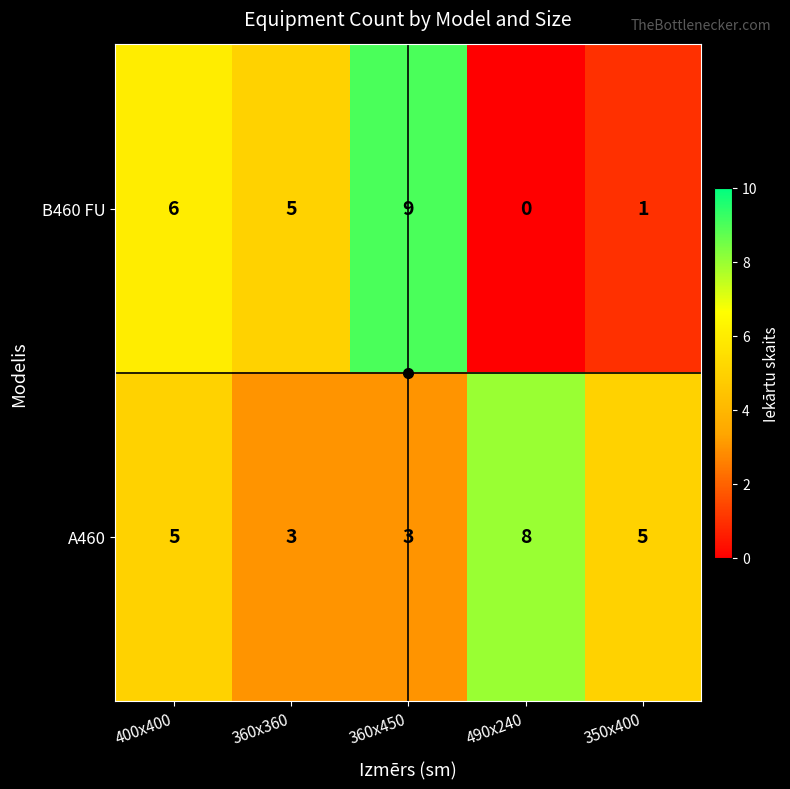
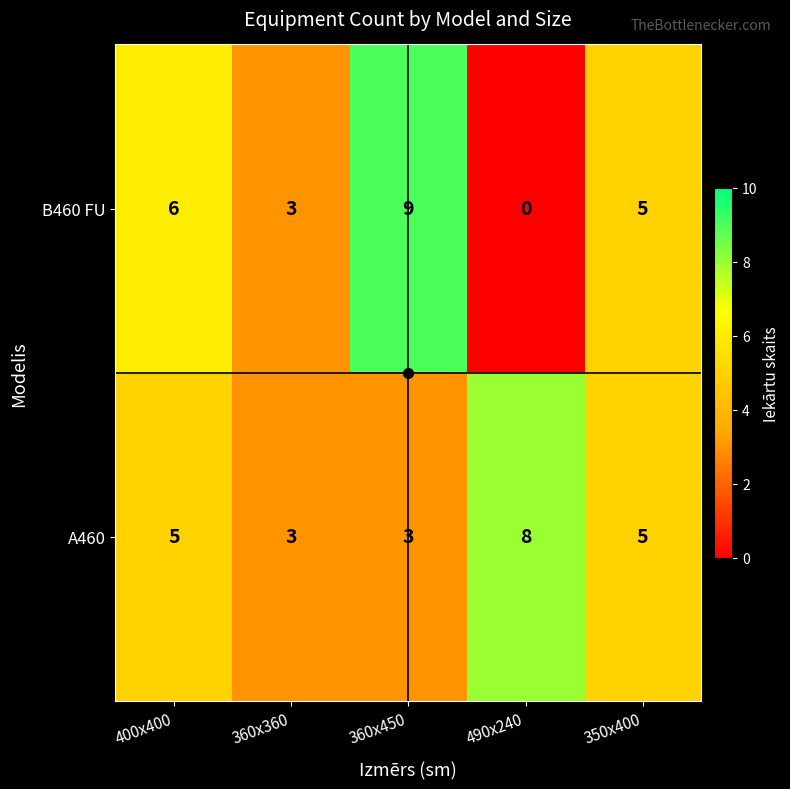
  {
    "B460 FU": {
      "400x400": 6,
-     "360x360": 5,
+     "360x360": 3,
      "360x450": 9,
      "490x240": 0,
-     "350x400": 1
+     "350x400": 5
    },
    "A460": {
      "400x400": 5,
      "360x360": 3,
      "360x450": 3,
      "490x240": 8,
      "350x400": 5
    }
  }
